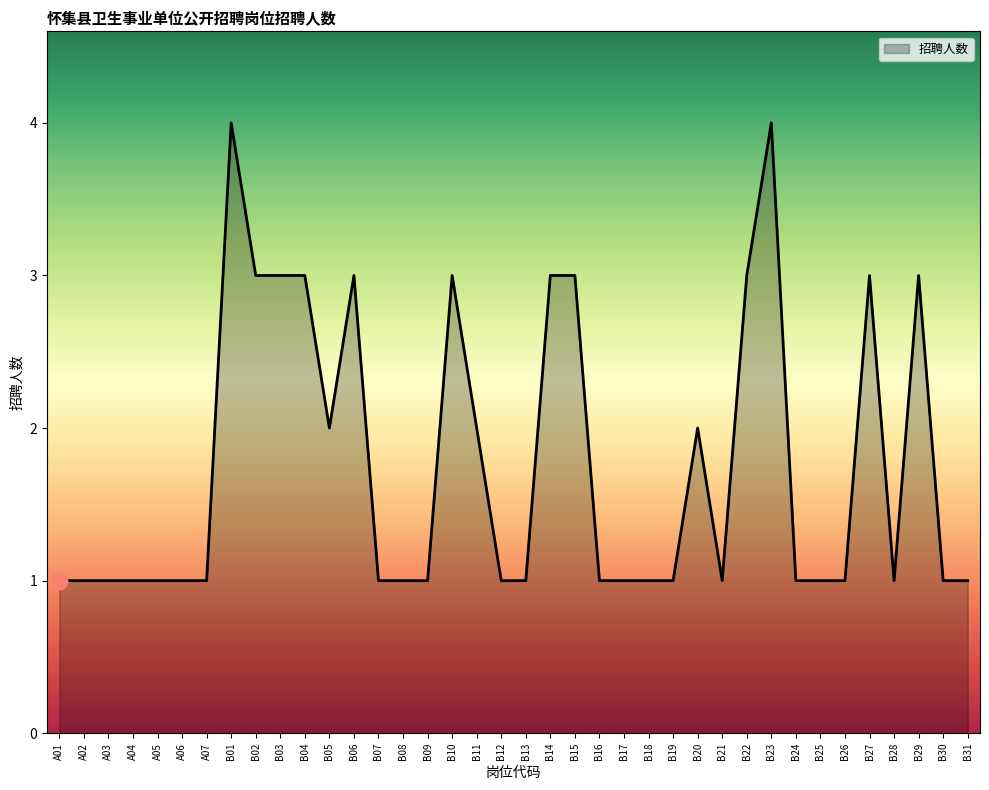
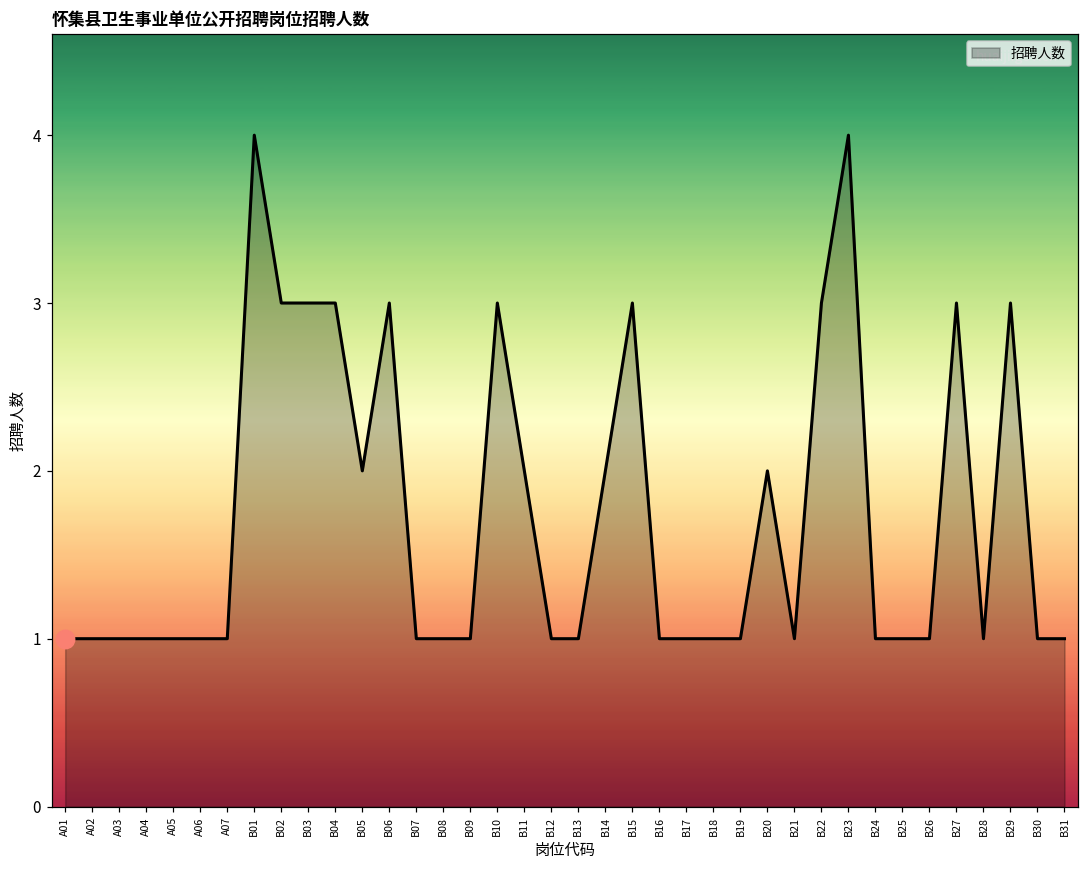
  {
    "招聘人数": {
      "A02": 1,
      "A03": 1,
      "A04": 1,
      "A05": 1,
      "A06": 1,
      "A07": 1,
      "B01": 4,
      "B02": 3,
      "B03": 3,
      "B04": 3,
      "B05": 2,
      "B06": 3,
      "B07": 1,
      "B08": 1,
      "B09": 1,
      "B10": 3,
      "B11": 2,
      "B12": 1,
      "B13": 1,
-     "B14": 3,
+     "B14": 2,
      "B15": 3,
      "B16": 1,
      "B17": 1,
      "B18": 1,
      "B19": 1,
      "B20": 2,
      "B21": 1,
      "B22": 3,
      "B23": 4,
      "B24": 1,
      "B25": 1,
      "B26": 1,
      "B27": 3,
      "B28": 1,
      "B29": 3,
      "B30": 1,
      "B31": 1
    }
  }
